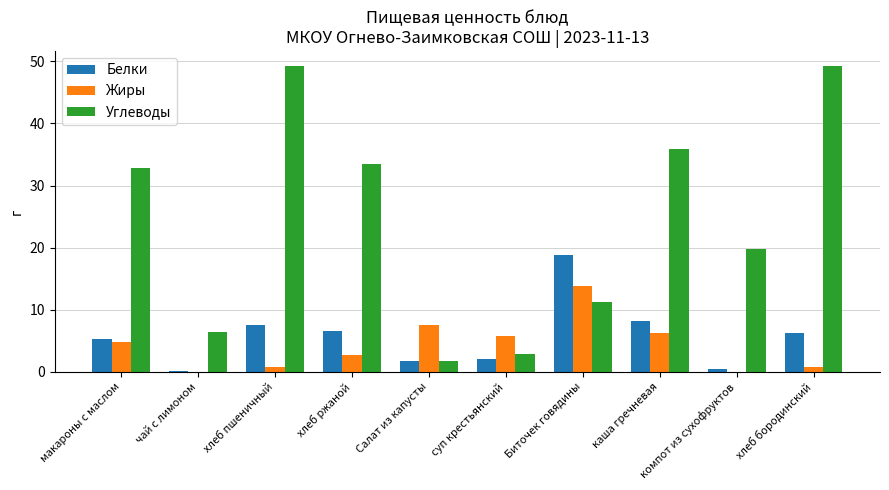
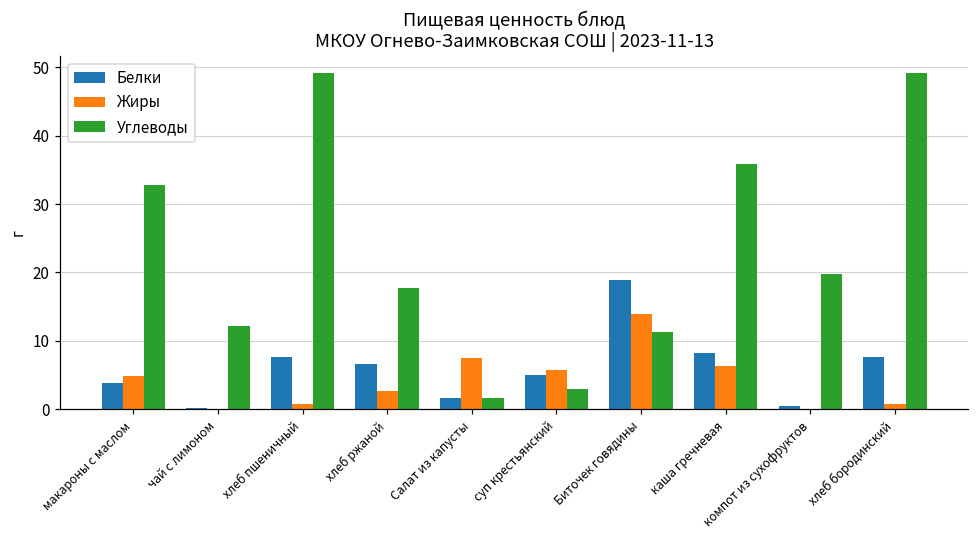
  {
    "Белки": {
-     "макароны с маслом": 5,
+     "макароны с маслом": 4,
      "хлеб пшеничный": 8,
      "хлеб ржаной": 7,
      "Салат из капусты": 2,
-     "суп крестьянский": 2,
+     "суп крестьянский": 5,
      "Биточек говядины": 19,
      "каша гречневая": 8,
      "компот из сухофруктов": 0,
-     "хлеб бородинский": 6
+     "хлеб бородинский": 8
    },
    "Жиры": {
      "макароны с маслом": 5,
      "хлеб пшеничный": 1,
      "хлеб ржаной": 3,
      "Салат из капусты": 8,
      "суп крестьянский": 6,
      "Биточек говядины": 14,
      "каша гречневая": 6,
      "компот из сухофруктов": 0,
      "хлеб бородинский": 1
    },
    "Углеводы": {
      "макароны с маслом": 33,
-     "чай с лимоном": 6,
+     "чай с лимоном": 12,
      "хлеб пшеничный": 49,
-     "хлеб ржаной": 33,
+     "хлеб ржаной": 18,
      "Салат из капусты": 2,
      "суп крестьянский": 3,
      "Биточек говядины": 11,
      "каша гречневая": 36,
      "компот из сухофруктов": 20,
      "хлеб бородинский": 49
    }
  }
